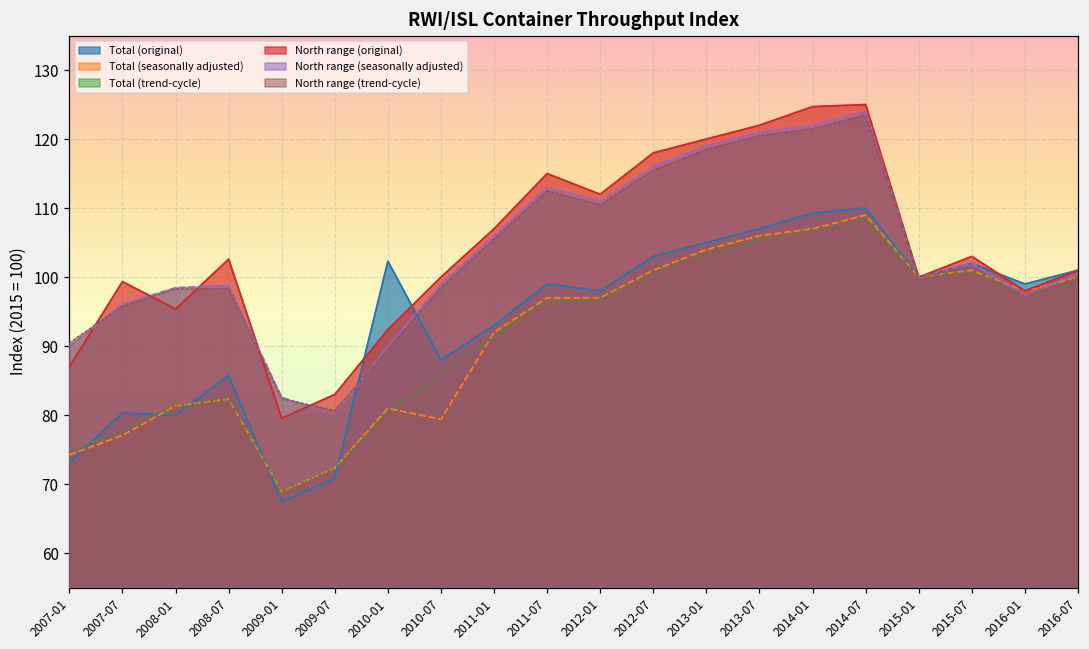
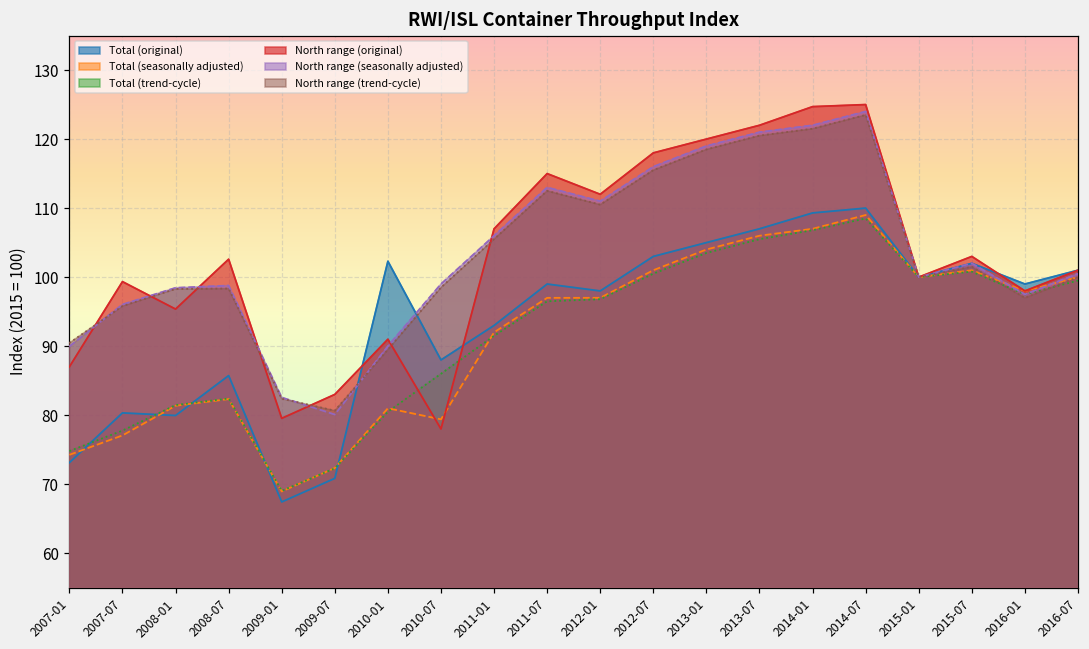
  {
    "Total (original)": {
      "2007-01": 73,
      "2007-07": 80,
      "2008-01": 80,
      "2008-07": 86,
      "2009-01": 67,
      "2009-07": 71,
      "2010-01": 102,
      "2010-07": 88,
      "2011-01": 93,
      "2011-07": 99,
      "2012-01": 98,
      "2012-07": 103,
      "2013-01": 105,
      "2013-07": 107,
      "2014-01": 109,
      "2014-07": 110,
      "2016-01": 99
    },
    "Total (seasonally adjusted)": {
      "2007-01": 74,
      "2007-07": 77,
      "2010-01": 81,
      "2010-07": 79,
      "2011-01": 92,
      "2011-07": 97,
      "2012-07": 101,
      "2013-01": 104,
      "2013-07": 106,
      "2014-07": 109
    },
    "Total (trend-cycle)": {
      "2007-01": 75,
      "2007-07": 78,
      "2010-01": 81,
      "2010-07": 86,
      "2011-01": 92,
      "2011-07": 97,
      "2012-07": 101,
      "2013-01": 104,
      "2013-07": 106,
      "2014-07": 109,
      "2016-07": 100
    },
    "North range (original)": {
      "2007-01": 87,
      "2007-07": 99,
      "2008-01": 95,
      "2008-07": 103,
      "2009-01": 80,
      "2009-07": 83,
-     "2010-01": 92,
-     "2010-07": 100,
+     "2010-01": 91,
+     "2010-07": 78,
      "2011-01": 107,
      "2011-07": 115,
      "2012-01": 112,
      "2012-07": 118,
      "2013-01": 120,
      "2013-07": 122,
      "2014-01": 125,
      "2014-07": 125,
      "2015-07": 103
    },
    "North range (seasonally adjusted)": {
      "2007-01": 90,
      "2008-07": 99,
      "2009-07": 80,
      "2010-01": 90,
      "2010-07": 99,
      "2011-01": 106,
      "2011-07": 113,
      "2012-01": 111,
      "2012-07": 116,
      "2013-01": 119,
      "2013-07": 121,
      "2014-01": 122,
      "2014-07": 124,
      "2016-07": 101
    },
    "North range (trend-cycle)": {
      "2007-01": 90,
      "2008-07": 98,
      "2009-07": 81,
      "2010-01": 90,
      "2010-07": 99,
      "2011-01": 106,
      "2011-07": 113,
      "2012-01": 111,
      "2012-07": 116,
      "2013-01": 119,
      "2013-07": 121,
      "2014-01": 122,
      "2014-07": 124,
      "2015-07": 102,
      "2016-01": 97
    }
  }
